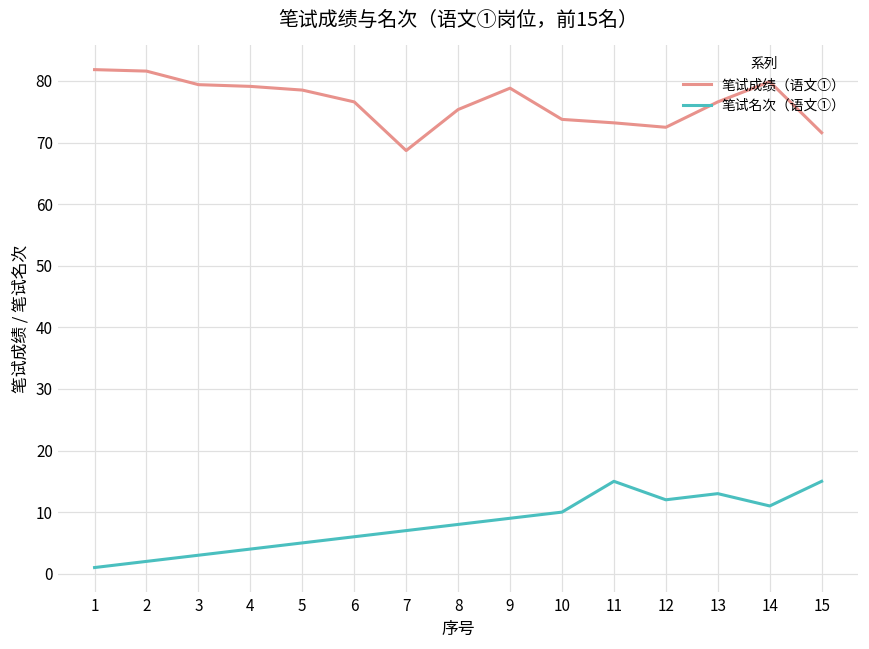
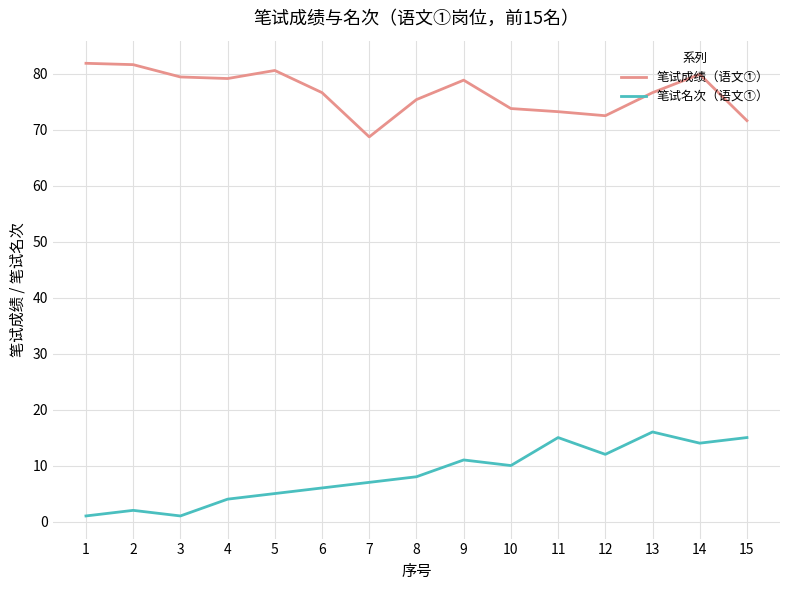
  {
    "笔试成绩（语文①）": {
      "1": 82,
      "2": 82,
      "3": 79,
      "4": 79,
-     "5": 79,
+     "5": 81,
      "6": 77,
      "7": 69,
      "8": 75,
      "9": 79,
      "10": 74,
      "11": 73,
      "12": 72,
      "13": 77,
      "14": 80,
      "15": 72
    },
    "笔试名次（语文①）": {
      "1": 1,
      "2": 2,
-     "3": 3,
+     "3": 1,
      "4": 4,
      "5": 5,
      "6": 6,
      "7": 7,
      "8": 8,
-     "9": 9,
+     "9": 11,
      "10": 10,
      "11": 15,
      "12": 12,
-     "13": 13,
-     "14": 11,
+     "13": 16,
+     "14": 14,
      "15": 15
    }
  }
